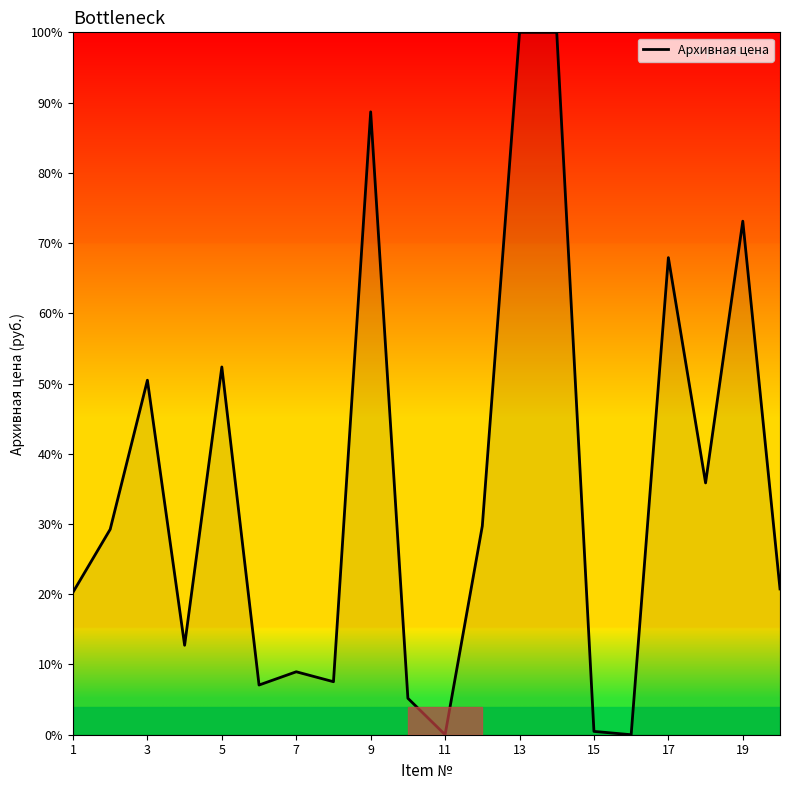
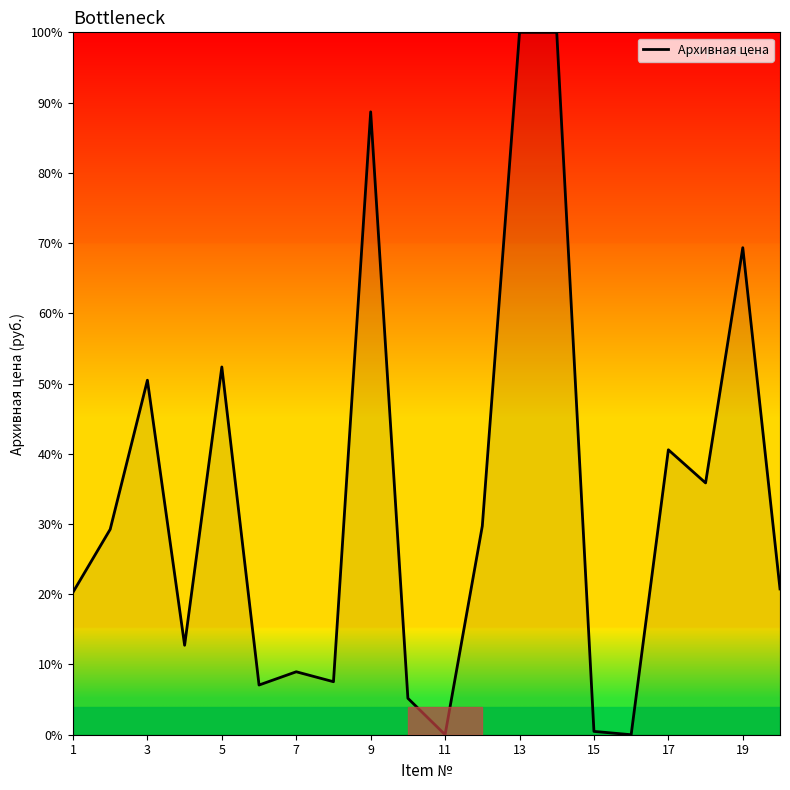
  {
    "1": "20%",
    "3": "50%",
    "5": "52%",
    "7": "9%",
    "9": "89%",
    "13": "100%",
-   "17": "68%",
-   "19": "73%"
+   "17": "41%",
+   "19": "69%"
  }
